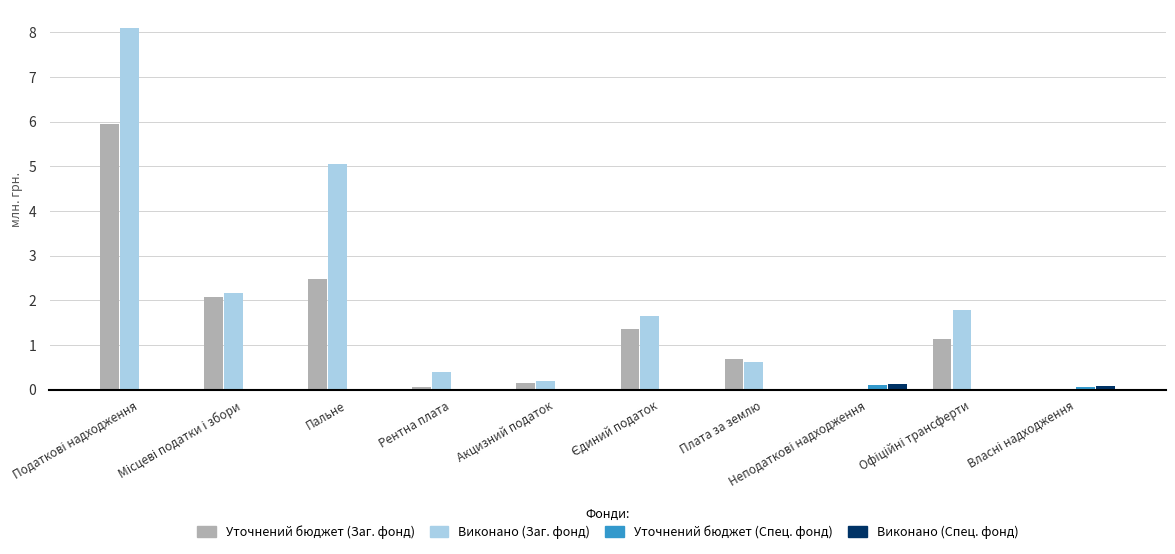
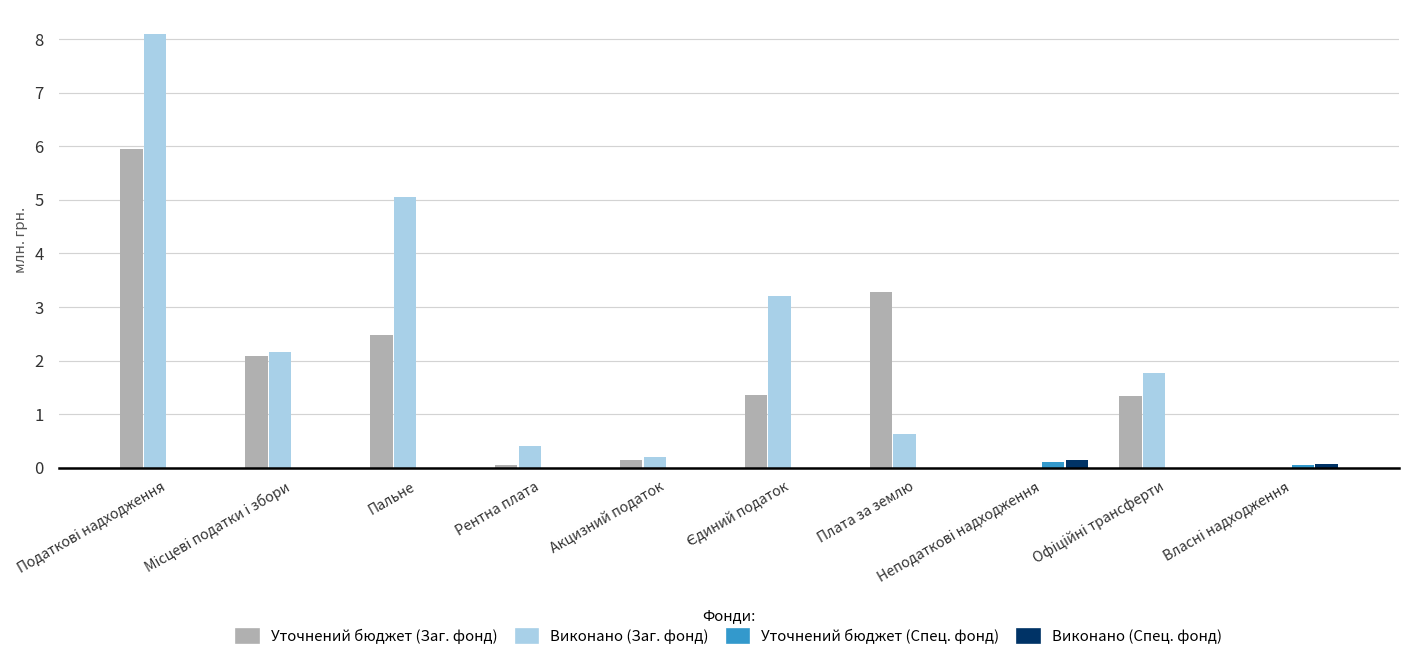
  {
    "Уточнений бюджет (Заг. фонд)": {
      "Податкові надходження": 6.0,
      "Місцеві податки і збори": 2.1,
      "Пальне": 2.5,
      "Акцизний податок": 0.1,
      "Єдиний податок": 1.4,
-     "Плата за землю": 0.7,
-     "Офіційні трансферти": 1.1,
+     "Плата за землю": 3.3,
+     "Офіційні трансферти": 1.3,
      "Власні надходження": 0.0
    },
    "Виконано (Заг. фонд)": {
      "Податкові надходження": 8.1,
      "Місцеві податки і збори": 2.2,
      "Пальне": 5.1,
      "Рентна плата": 0.4,
      "Акцизний податок": 0.2,
-     "Єдиний податок": 1.7,
+     "Єдиний податок": 3.2,
      "Плата за землю": 0.6,
      "Офіційні трансферти": 1.8,
      "Власні надходження": 0.0
    },
    "Уточнений бюджет (Спец. фонд)": {
      "Місцеві податки і збори": 0.0,
      "Пальне": 0.0,
      "Рентна плата": 0.0,
      "Акцизний податок": 0.0,
      "Єдиний податок": 0.0,
      "Плата за землю": 0.0,
      "Неподаткові надходження": 0.1,
      "Офіційні трансферти": 0.0,
      "Власні надходження": 0.1
    },
    "Виконано (Спец. фонд)": {
      "Місцеві податки і збори": 0.0,
      "Пальне": 0.0,
      "Рентна плата": 0.0,
      "Акцизний податок": 0.0,
      "Єдиний податок": 0.0,
      "Плата за землю": 0.0,
      "Неподаткові надходження": 0.1,
      "Офіційні трансферти": 0.0,
      "Власні надходження": 0.1
    }
  }
